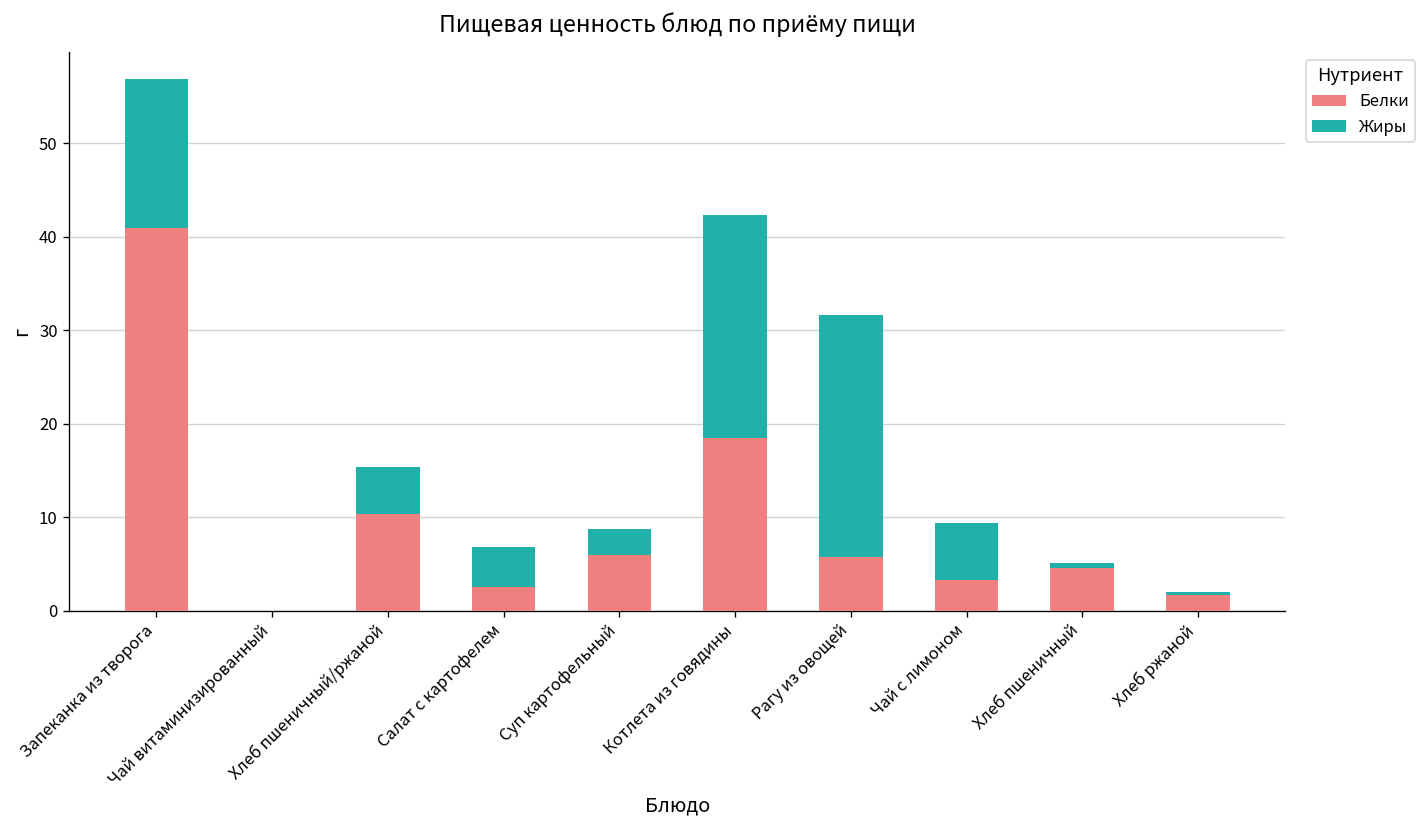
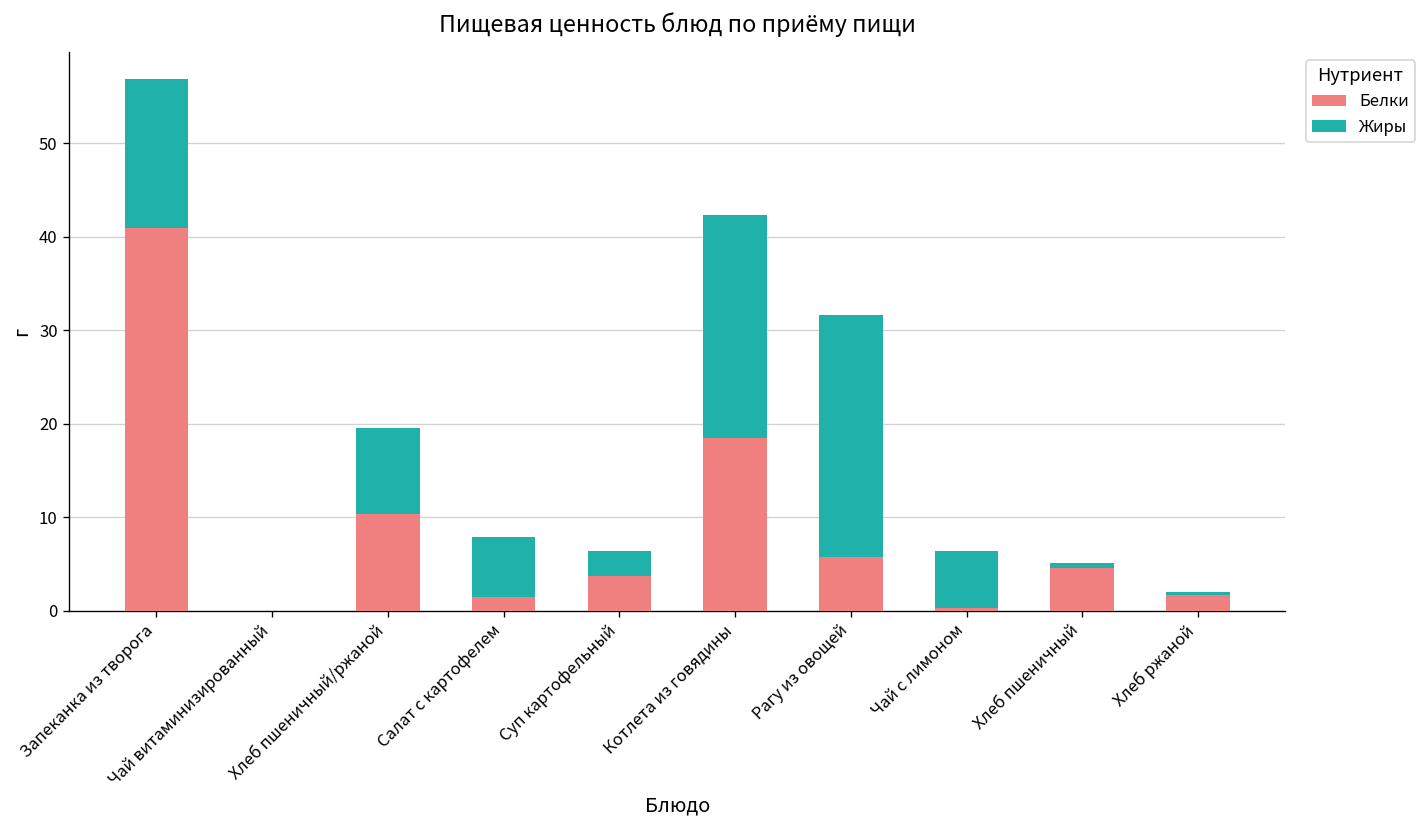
  {
    "Белки": {
      "Запеканка из творога": 41,
      "Чай витаминизированный": 0,
      "Хлеб пшеничный/ржаной": 10,
-     "Салат с картофелем": 3,
-     "Суп картофельный": 6,
+     "Салат с картофелем": 1,
+     "Суп картофельный": 4,
      "Котлета из говядины": 18,
      "Рагу из овощей": 6,
-     "Чай с лимоном": 3,
+     "Чай с лимоном": 0,
      "Хлеб пшеничный": 5,
      "Хлеб ржаной": 2
    },
    "Жиры": {
      "Запеканка из творога": 16,
      "Чай витаминизированный": 0,
-     "Хлеб пшеничный/ржаной": 5,
-     "Салат с картофелем": 4,
+     "Хлеб пшеничный/ржаной": 9,
+     "Салат с картофелем": 6,
      "Суп картофельный": 3,
      "Котлета из говядины": 24,
      "Рагу из овощей": 26,
      "Чай с лимоном": 6,
      "Хлеб пшеничный": 0
    }
  }
